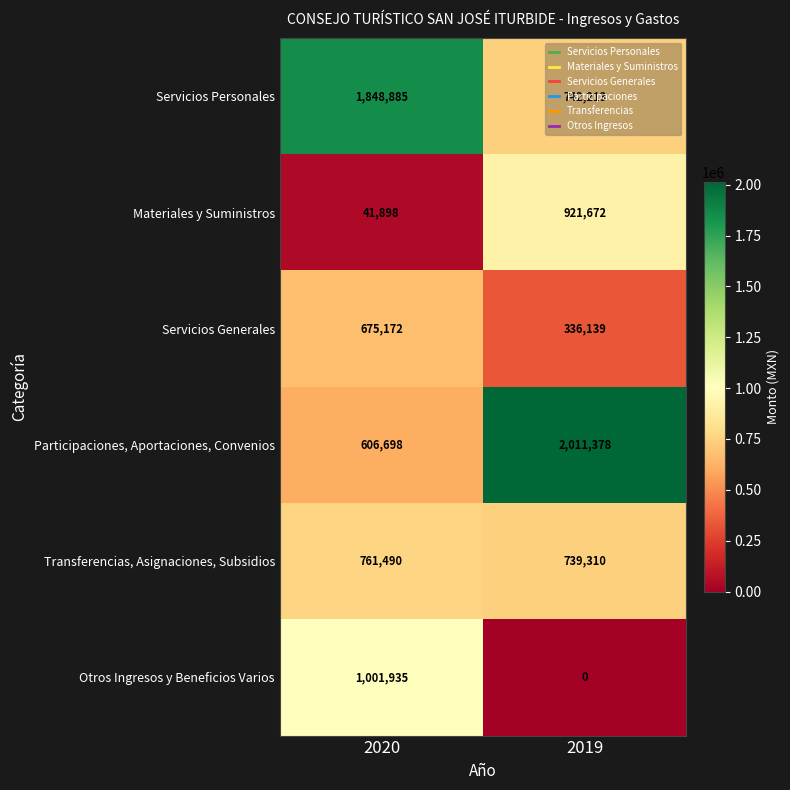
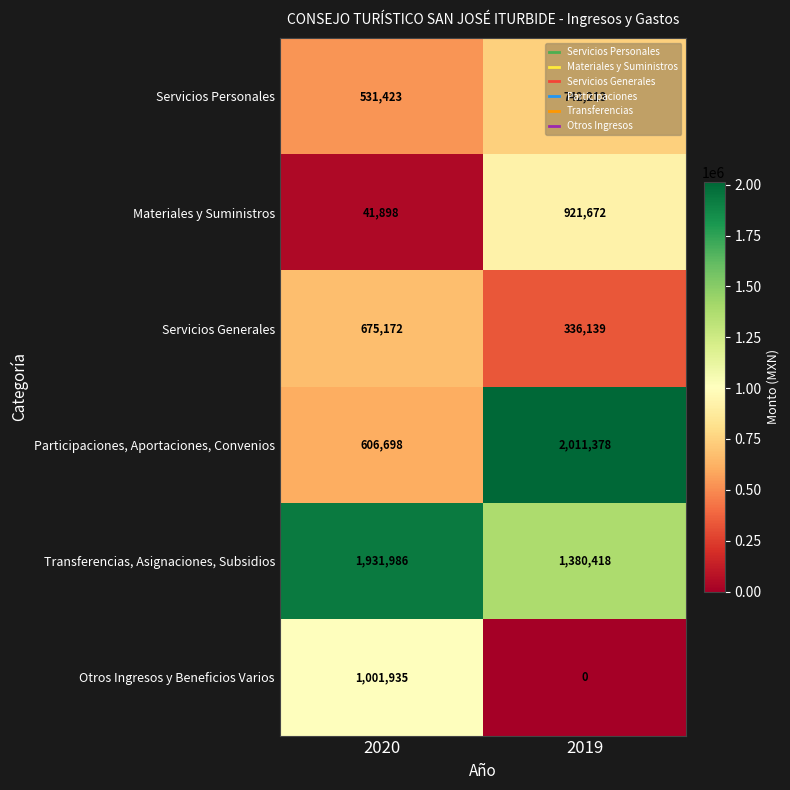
  {
    "Servicios Personales": {
-     "2020": "1,848,885"
+     "2020": "531,423"
    },
    "Materiales y Suministros": {
      "2020": "41,898",
      "2019": "921,672"
    },
    "Servicios Generales": {
      "2020": "675,172",
      "2019": "336,139"
    },
    "Participaciones, Aportaciones, Convenios": {
      "2020": "606,698",
      "2019": "2,011,378"
    },
    "Transferencias, Asignaciones, Subsidios": {
-     "2020": "761,490",
-     "2019": "739,310"
+     "2020": "1,931,986",
+     "2019": "1,380,418"
    },
    "Otros Ingresos y Beneficios Varios": {
      "2020": "1,001,935",
      "2019": "0"
    }
  }
